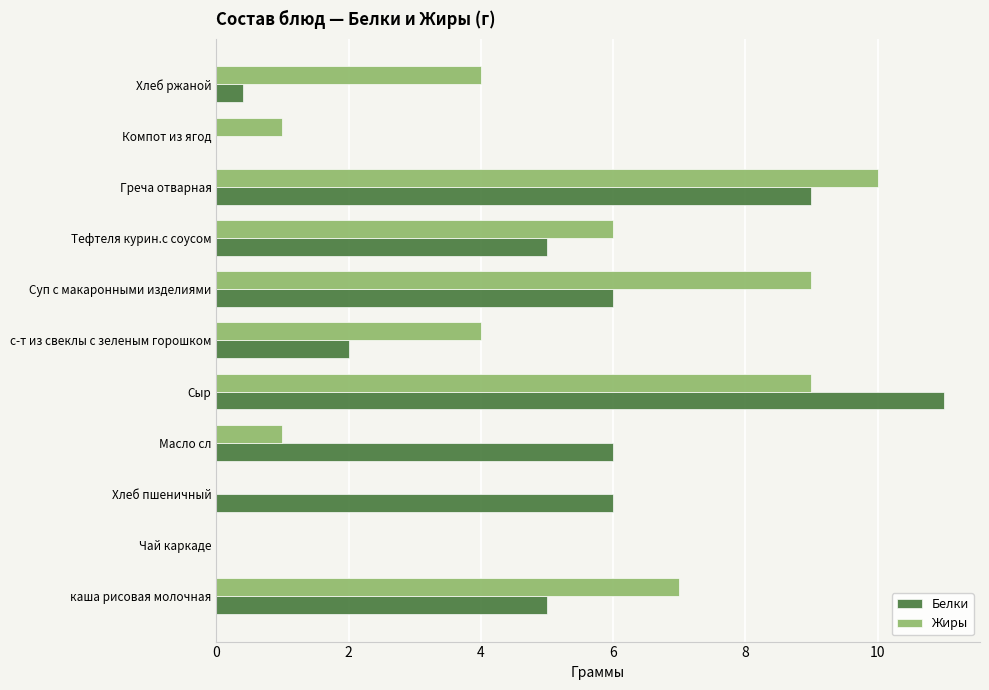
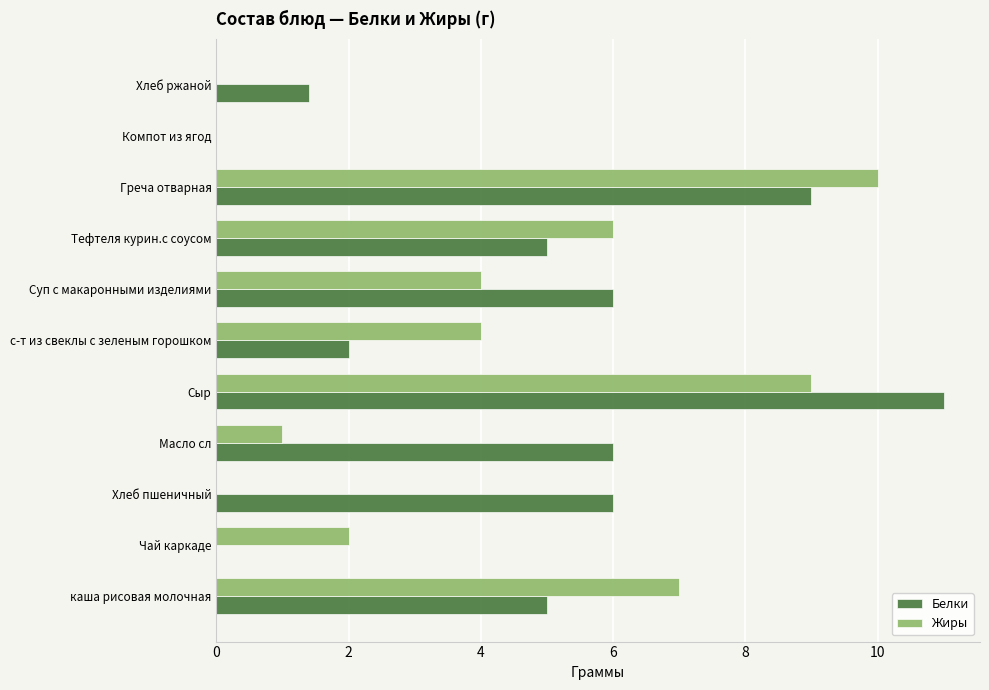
  {
    "Белки": {
-     "Хлеб ржаной": 0.4,
+     "Хлеб ржаной": 1.4,
      "Компот из ягод": 0.0,
      "Греча отварная": 9.0,
      "Тефтеля курин.с соусом": 5.0,
      "Суп с макаронными изделиями": 6.0,
      "с-т из свеклы с зеленым горошком": 2.0,
      "Сыр": 11.0,
      "Масло сл": 6.0,
      "Хлеб пшеничный": 6.0,
      "Чай каркаде": 0.0,
      "каша рисовая молочная": 5.0
    },
    "Жиры": {
-     "Хлеб ржаной": 4,
-     "Компот из ягод": 1,
+     "Хлеб ржаной": 0,
+     "Компот из ягод": 0,
      "Греча отварная": 10,
      "Тефтеля курин.с соусом": 6,
-     "Суп с макаронными изделиями": 9,
+     "Суп с макаронными изделиями": 4,
      "с-т из свеклы с зеленым горошком": 4,
      "Сыр": 9,
      "Масло сл": 1,
      "Хлеб пшеничный": 0,
-     "Чай каркаде": 0,
+     "Чай каркаде": 2,
      "каша рисовая молочная": 7
    }
  }
